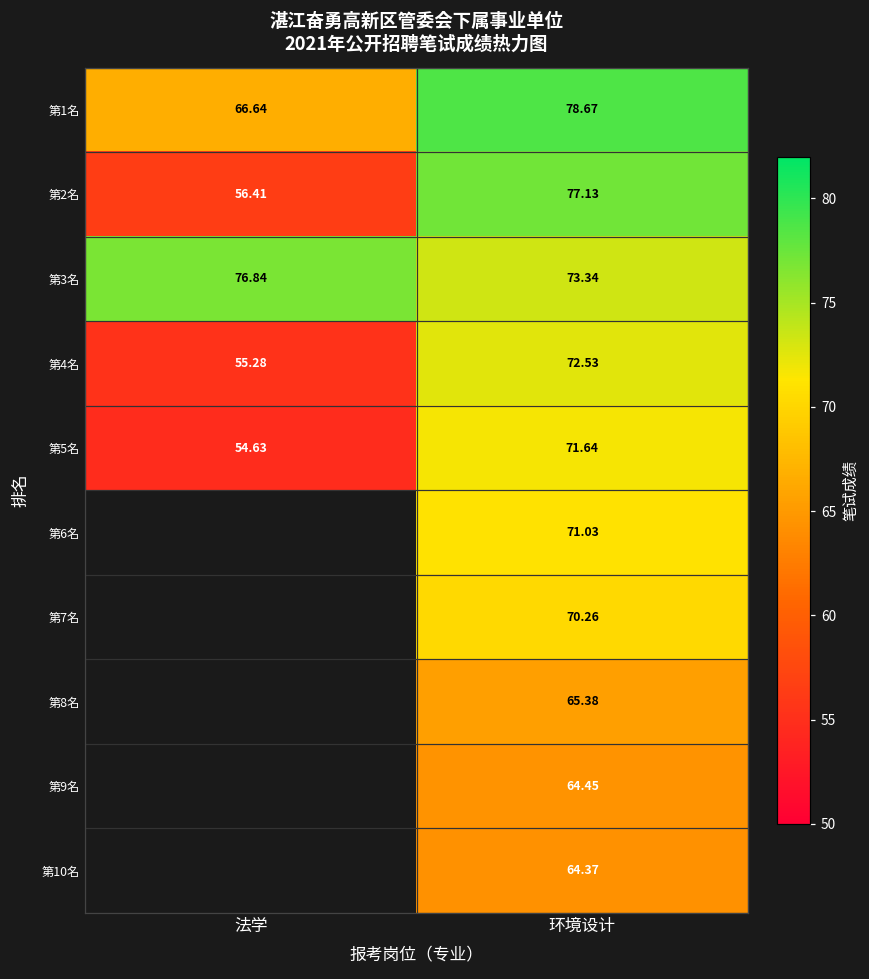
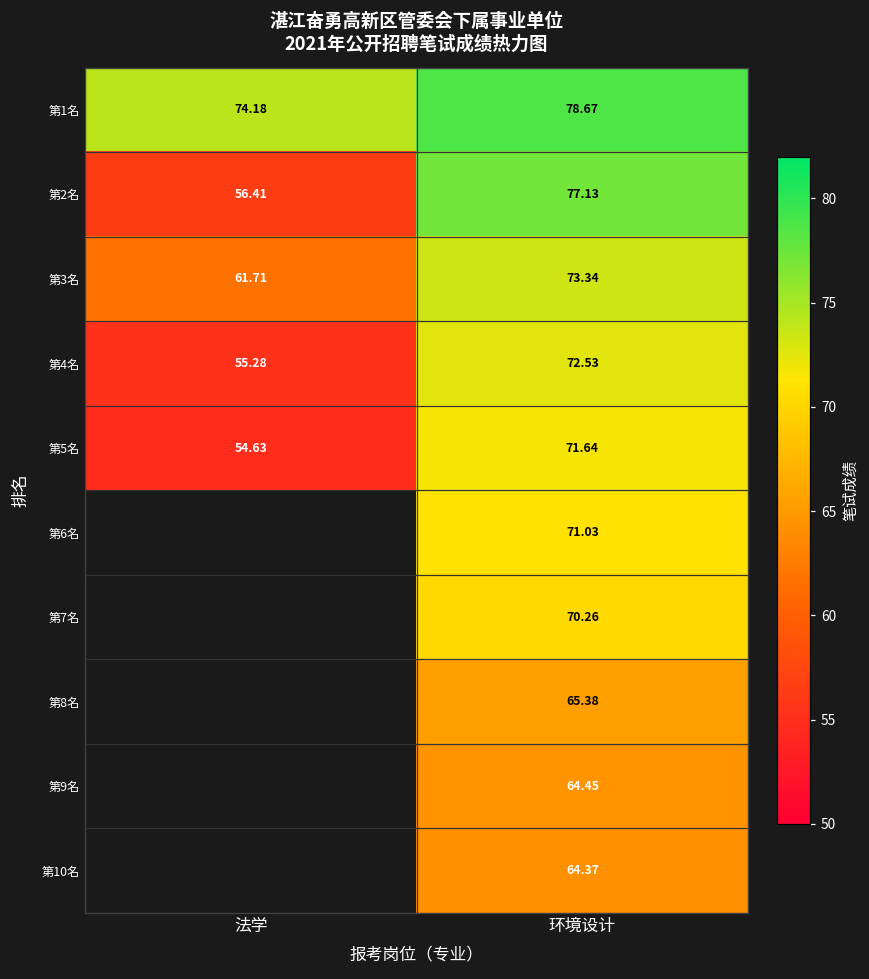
  {
    "第1名": {
-     "法学": 66.64,
+     "法学": 74.18,
      "环境设计": 78.67
    },
    "第2名": {
      "法学": 56.41,
      "环境设计": 77.13
    },
    "第3名": {
-     "法学": 76.84,
+     "法学": 61.71,
      "环境设计": 73.34
    },
    "第4名": {
      "法学": 55.28,
      "环境设计": 72.53
    },
    "第5名": {
      "法学": 54.63,
      "环境设计": 71.64
    },
    "第6名": {
      "环境设计": 71.03
    },
    "第7名": {
      "环境设计": 70.26
    },
    "第8名": {
      "环境设计": 65.38
    },
    "第9名": {
      "环境设计": 64.45
    },
    "第10名": {
      "环境设计": 64.37
    }
  }
